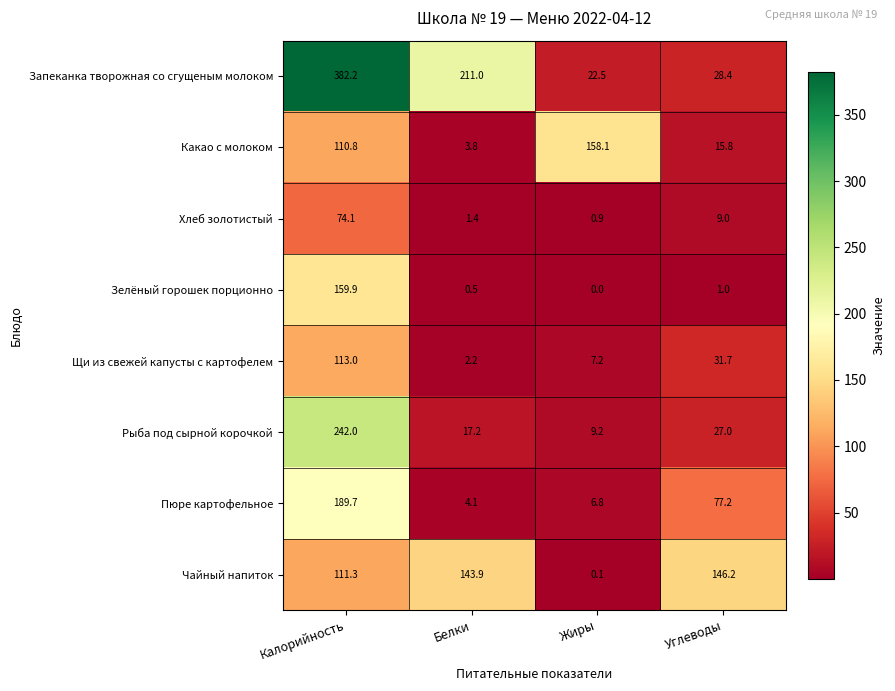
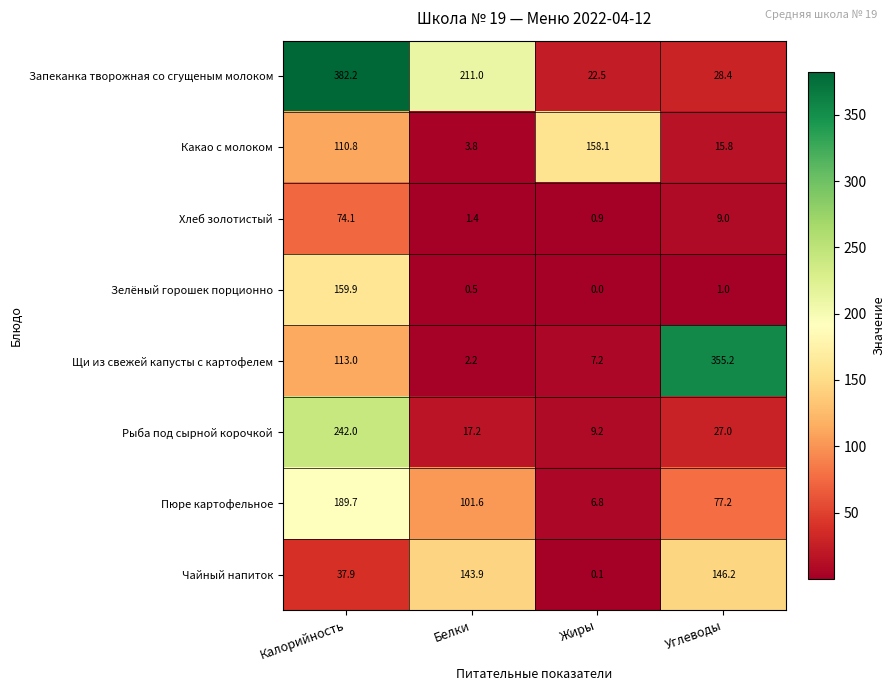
  {
    "Запеканка творожная со сгущеным молоком": {
      "Калорийность": 382.2,
      "Белки": 211.0,
      "Жиры": 22.5,
      "Углеводы": 28.4
    },
    "Какао с молоком": {
      "Калорийность": 110.8,
      "Белки": 3.8,
      "Жиры": 158.1,
      "Углеводы": 15.8
    },
    "Хлеб золотистый": {
      "Калорийность": 74.1,
      "Белки": 1.4,
      "Жиры": 0.9,
      "Углеводы": 9.0
    },
    "Зелёный горошек порционно": {
      "Калорийность": 159.9,
      "Белки": 0.5,
      "Жиры": 0.0,
      "Углеводы": 1.0
    },
    "Щи из свежей капусты с картофелем": {
      "Калорийность": 113.0,
      "Белки": 2.2,
      "Жиры": 7.2,
-     "Углеводы": 31.7
+     "Углеводы": 355.2
    },
    "Рыба под сырной корочкой": {
      "Калорийность": 242.0,
      "Белки": 17.2,
      "Жиры": 9.2,
      "Углеводы": 27.0
    },
    "Пюре картофельное": {
      "Калорийность": 189.7,
-     "Белки": 4.1,
+     "Белки": 101.6,
      "Жиры": 6.8,
      "Углеводы": 77.2
    },
    "Чайный напиток": {
-     "Калорийность": 111.3,
+     "Калорийность": 37.9,
      "Белки": 143.9,
      "Жиры": 0.1,
      "Углеводы": 146.2
    }
  }
